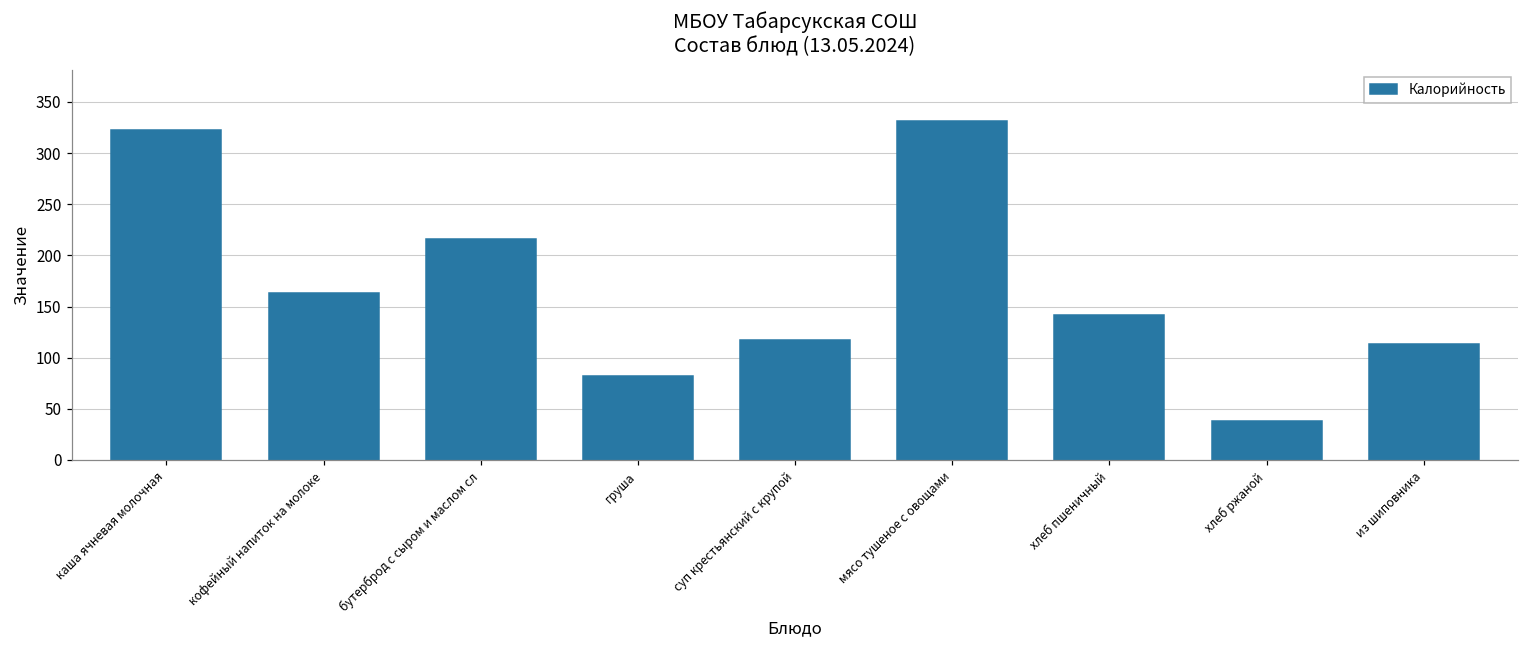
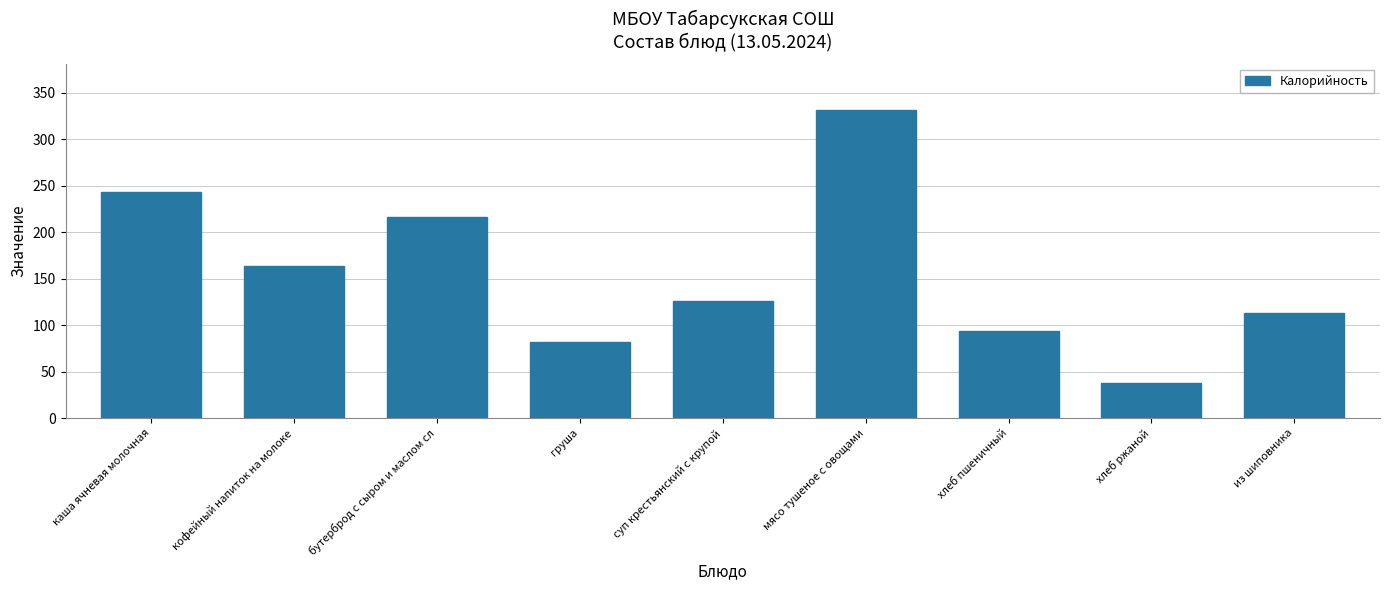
  {
-   "каша ячневая молочная": 320,
+   "каша ячневая молочная": 240,
    "кофейный напиток на молоке": 160,
    "бутерброд с сыром и маслом сл": 220,
    "груша": 80,
-   "суп крестьянский с крупой": 120,
+   "суп крестьянский с крупой": 130,
    "мясо тушеное с овощами": 330,
-   "хлеб пшеничный": 140,
+   "хлеб пшеничный": 90,
    "хлеб ржаной": 40,
    "из шиповника": 110
  }
